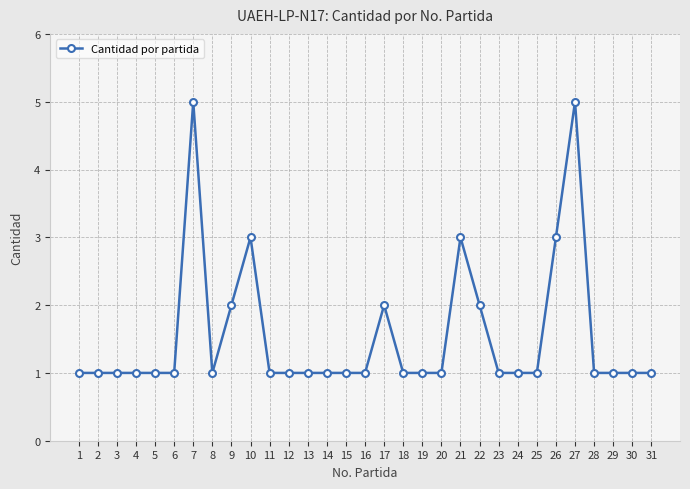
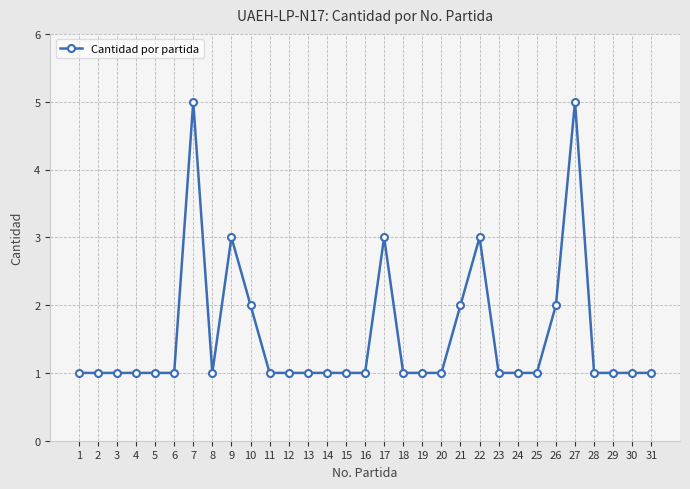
  {
    "1": 1,
    "2": 1,
    "3": 1,
    "4": 1,
    "5": 1,
    "6": 1,
    "7": 5,
    "8": 1,
-   "9": 2,
-   "10": 3,
+   "9": 3,
+   "10": 2,
    "11": 1,
    "12": 1,
    "13": 1,
    "14": 1,
    "15": 1,
    "16": 1,
-   "17": 2,
+   "17": 3,
    "18": 1,
    "19": 1,
    "20": 1,
-   "21": 3,
-   "22": 2,
+   "21": 2,
+   "22": 3,
    "23": 1,
    "24": 1,
    "25": 1,
-   "26": 3,
+   "26": 2,
    "27": 5,
    "28": 1,
    "29": 1,
    "30": 1,
    "31": 1
  }
